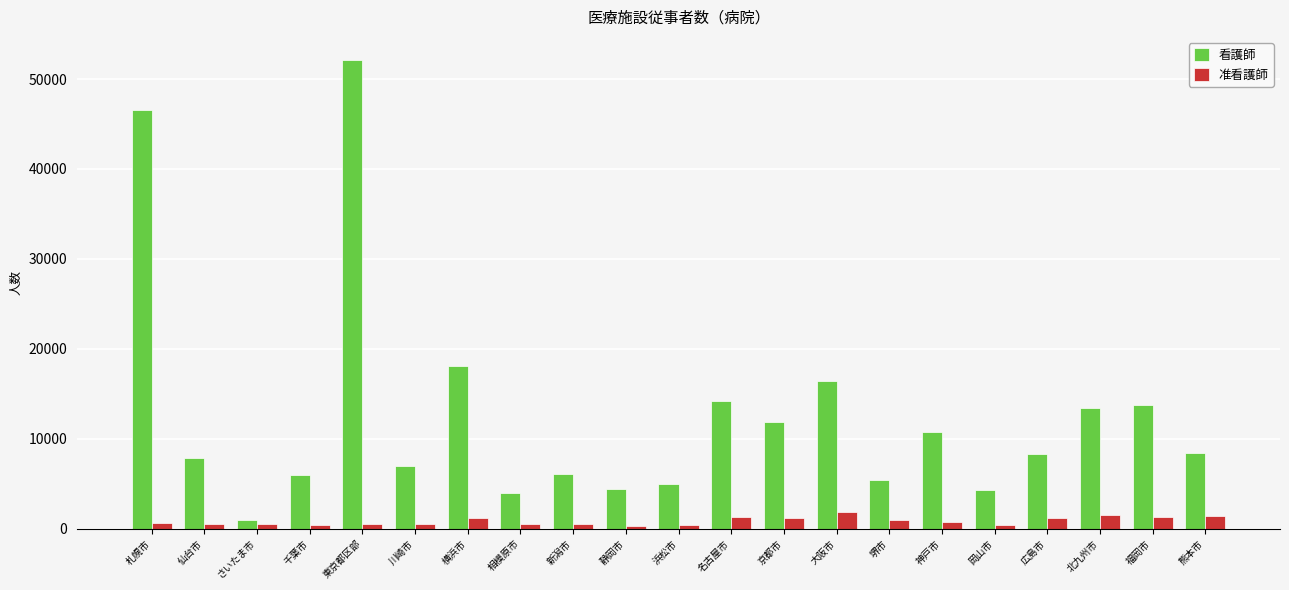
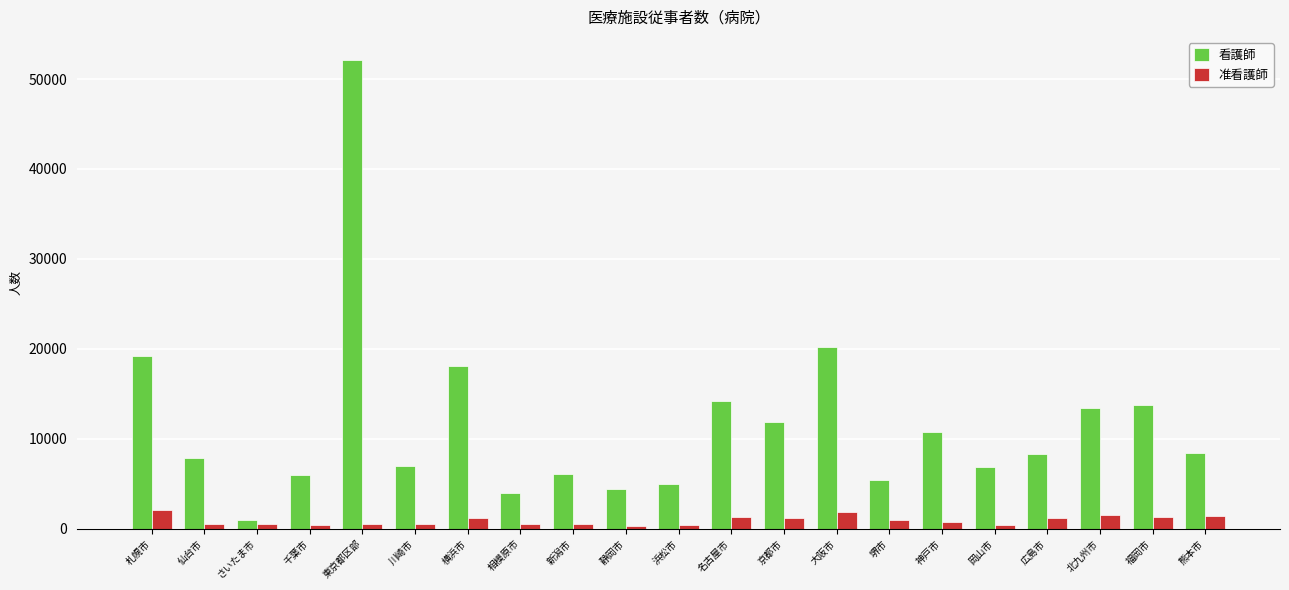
  {
    "看護師": {
-     "札幌市": 47000,
+     "札幌市": 19000,
      "仙台市": 8000,
      "さいたま市": 1000,
      "千葉市": 6000,
      "東京都区部": 52000,
      "川崎市": 7000,
      "横浜市": 18000,
      "相模原市": 4000,
      "新潟市": 6000,
      "静岡市": 4000,
      "浜松市": 5000,
      "名古屋市": 14000,
      "京都市": 12000,
-     "大阪市": 16000,
+     "大阪市": 20000,
      "堺市": 5000,
      "神戸市": 11000,
-     "岡山市": 4000,
+     "岡山市": 7000,
      "広島市": 8000,
      "北九州市": 13000,
      "福岡市": 14000,
      "熊本市": 8000
    },
    "准看護師": {
-     "札幌市": 1000,
+     "札幌市": 2000,
      "仙台市": 1000,
      "さいたま市": 1000,
      "千葉市": 0,
      "東京都区部": 1000,
      "川崎市": 1000,
      "横浜市": 1000,
      "相模原市": 1000,
      "新潟市": 1000,
      "静岡市": 0,
      "浜松市": 0,
      "名古屋市": 1000,
      "京都市": 1000,
      "大阪市": 2000,
      "堺市": 1000,
      "神戸市": 1000,
      "岡山市": 0,
      "広島市": 1000,
      "北九州市": 2000,
      "福岡市": 1000,
      "熊本市": 1000
    }
  }
